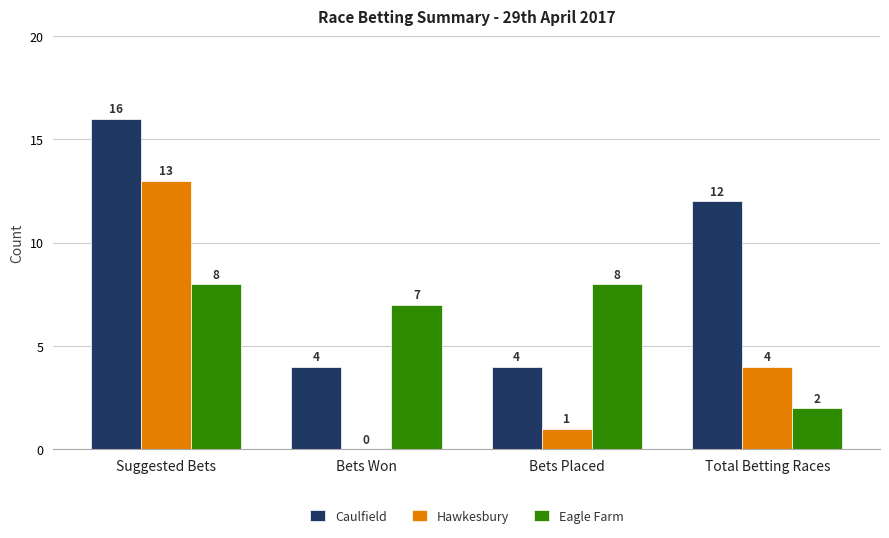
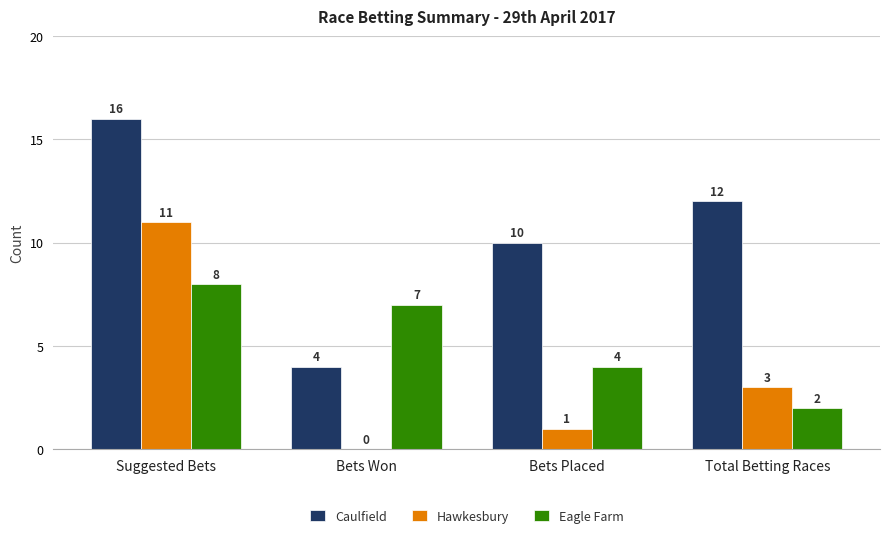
  {
    "Caulfield": {
      "Suggested Bets": 16,
      "Bets Won": 4,
-     "Bets Placed": 4,
+     "Bets Placed": 10,
      "Total Betting Races": 12
    },
    "Hawkesbury": {
-     "Suggested Bets": 13,
+     "Suggested Bets": 11,
      "Bets Won": 0,
      "Bets Placed": 1,
-     "Total Betting Races": 4
+     "Total Betting Races": 3
    },
    "Eagle Farm": {
      "Suggested Bets": 8,
      "Bets Won": 7,
-     "Bets Placed": 8,
+     "Bets Placed": 4,
      "Total Betting Races": 2
    }
  }
